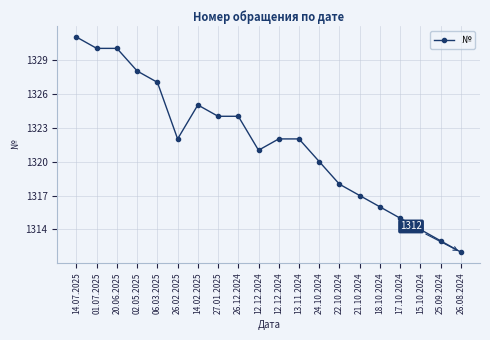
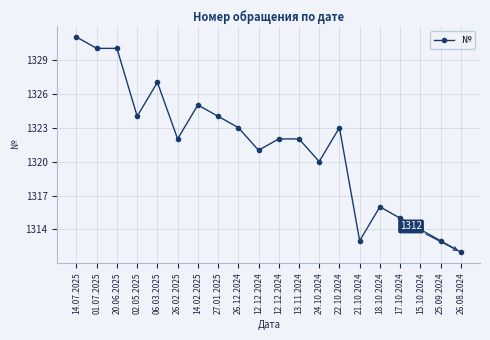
  {
    "14.07.2025": 1331,
    "01.07.2025": 1330,
    "20.06.2025": 1330,
-   "02.05.2025": 1328,
+   "02.05.2025": 1324,
    "06.03.2025": 1327,
    "26.02.2025": 1322,
    "14.02.2025": 1325,
    "27.01.2025": 1324,
-   "26.12.2024": 1324,
+   "26.12.2024": 1323,
    "13.11.2024": 1322,
    "24.10.2024": 1320,
-   "22.10.2024": 1318,
-   "21.10.2024": 1317,
+   "22.10.2024": 1323,
+   "21.10.2024": 1313,
    "18.10.2024": 1316,
    "17.10.2024": 1315,
    "25.09.2024": 1313,
    "26.08.2024": 1312
  }
